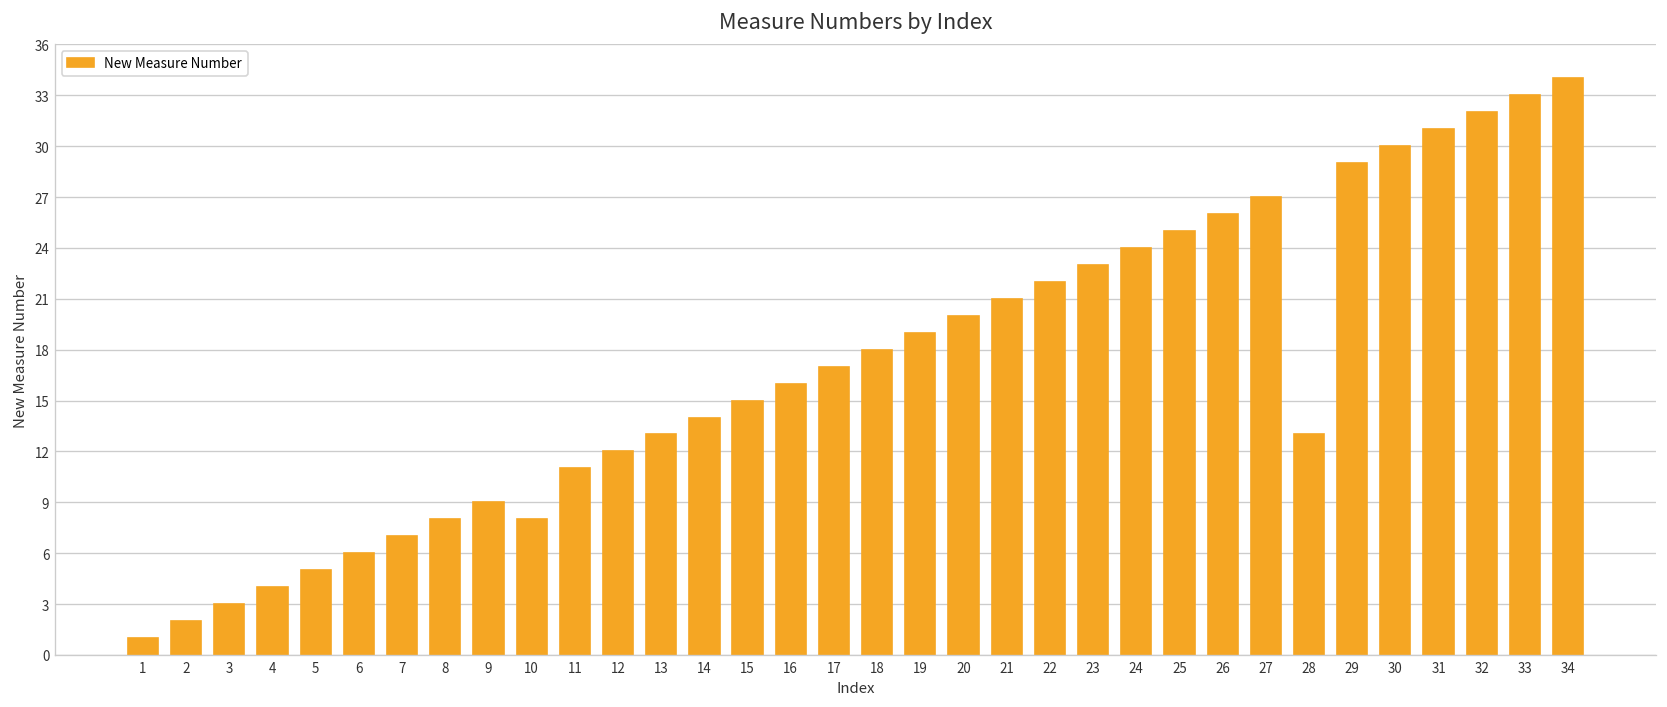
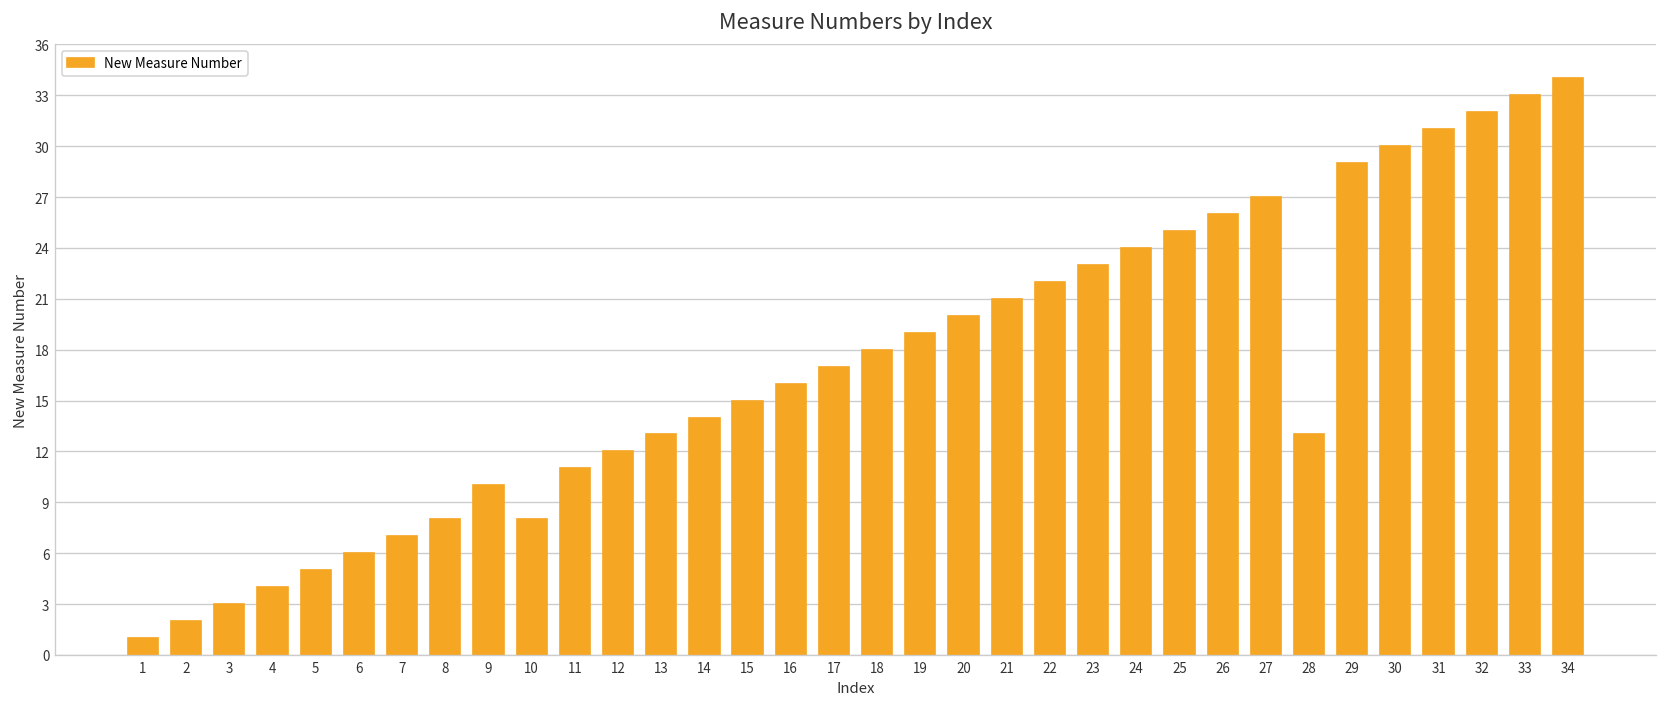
  {
    "1": 1,
    "2": 2,
    "3": 3,
    "4": 4,
    "5": 5,
    "6": 6,
    "7": 7,
    "8": 8,
-   "9": 9,
+   "9": 10,
    "10": 8,
    "11": 11,
    "12": 12,
    "13": 13,
    "14": 14,
    "15": 15,
    "16": 16,
    "17": 17,
    "18": 18,
    "19": 19,
    "20": 20,
    "21": 21,
    "22": 22,
    "23": 23,
    "24": 24,
    "25": 25,
    "26": 26,
    "27": 27,
    "28": 13,
    "29": 29,
    "30": 30,
    "31": 31,
    "32": 32,
    "33": 33,
    "34": 34
  }
